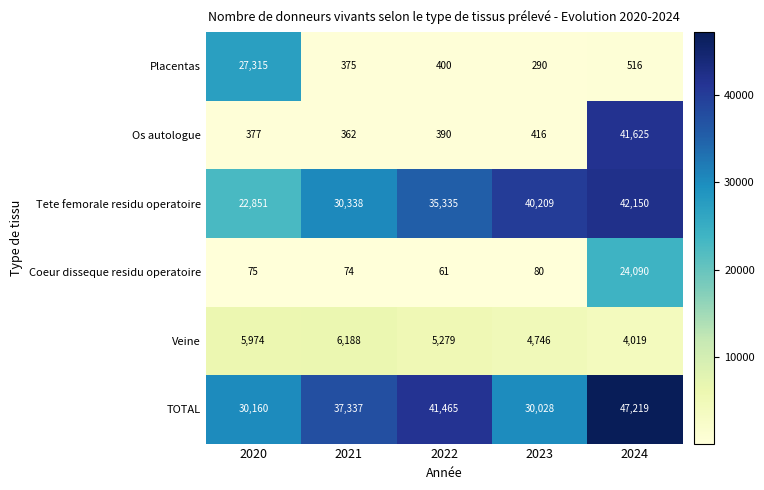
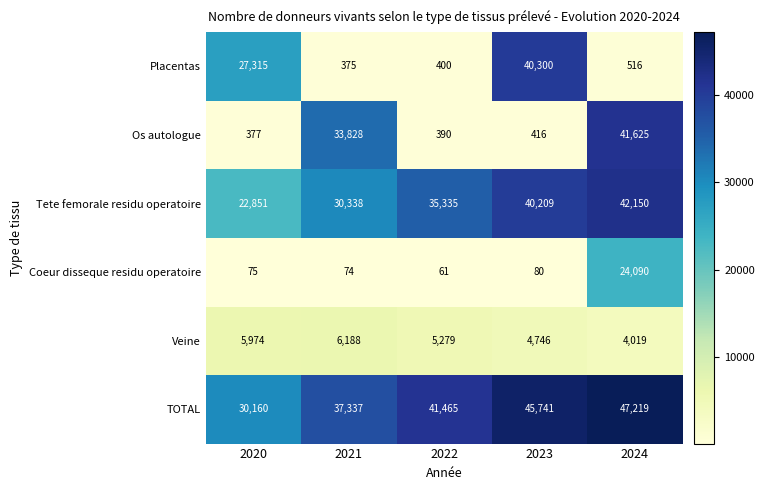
  {
    "Placentas": {
      "2020": "27,315",
      "2021": "375",
      "2022": "400",
-     "2023": "290",
+     "2023": "40,300",
      "2024": "516"
    },
    "Os autologue": {
      "2020": "377",
-     "2021": "362",
+     "2021": "33,828",
      "2022": "390",
      "2023": "416",
      "2024": "41,625"
    },
    "Tete femorale residu operatoire": {
      "2020": "22,851",
      "2021": "30,338",
      "2022": "35,335",
      "2023": "40,209",
      "2024": "42,150"
    },
    "Coeur disseque residu operatoire": {
      "2020": "75",
      "2021": "74",
      "2022": "61",
      "2023": "80",
      "2024": "24,090"
    },
    "Veine": {
      "2020": "5,974",
      "2021": "6,188",
      "2022": "5,279",
      "2023": "4,746",
      "2024": "4,019"
    },
    "TOTAL": {
      "2020": "30,160",
      "2021": "37,337",
      "2022": "41,465",
-     "2023": "30,028",
+     "2023": "45,741",
      "2024": "47,219"
    }
  }
